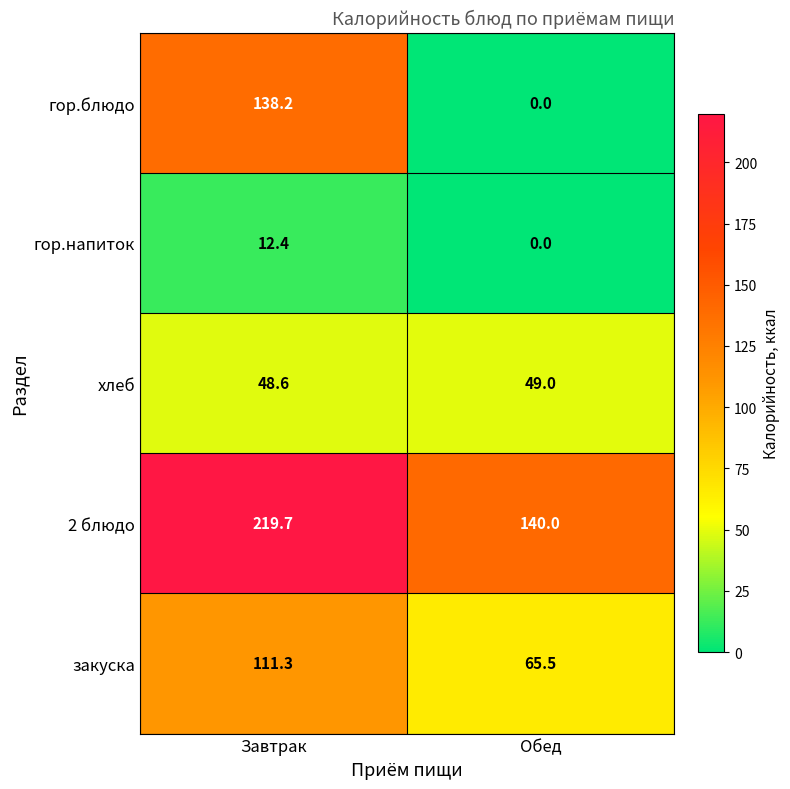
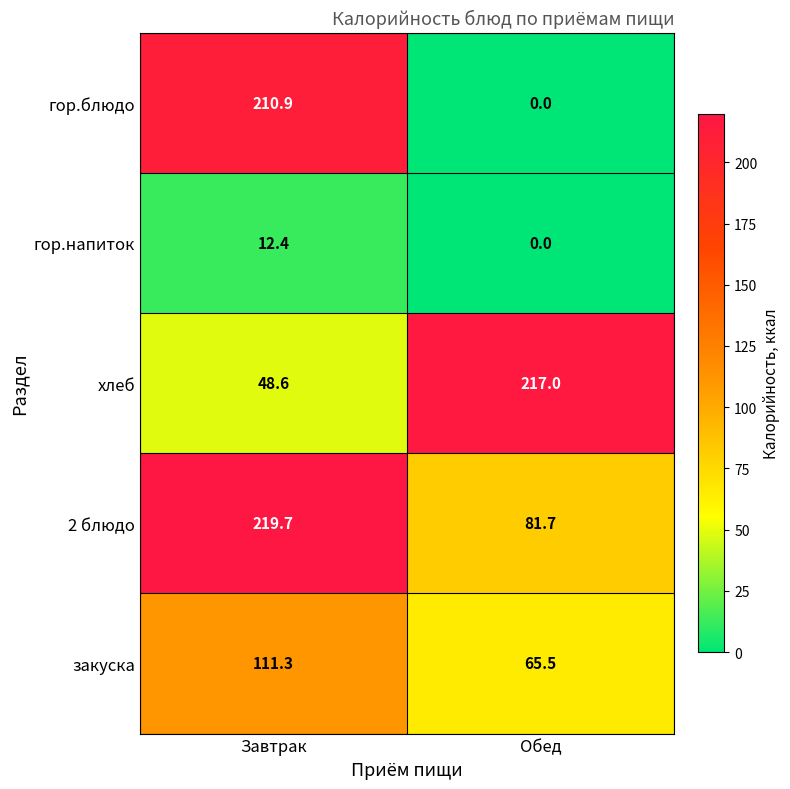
  {
    "гор.блюдо": {
-     "Завтрак": 138.2,
+     "Завтрак": 210.9,
      "Обед": 0.0
    },
    "гор.напиток": {
      "Завтрак": 12.4,
      "Обед": 0.0
    },
    "хлеб": {
      "Завтрак": 48.6,
-     "Обед": 49.0
+     "Обед": 217.0
    },
    "2 блюдо": {
      "Завтрак": 219.7,
-     "Обед": 140.0
+     "Обед": 81.7
    },
    "закуска": {
      "Завтрак": 111.3,
      "Обед": 65.5
    }
  }
